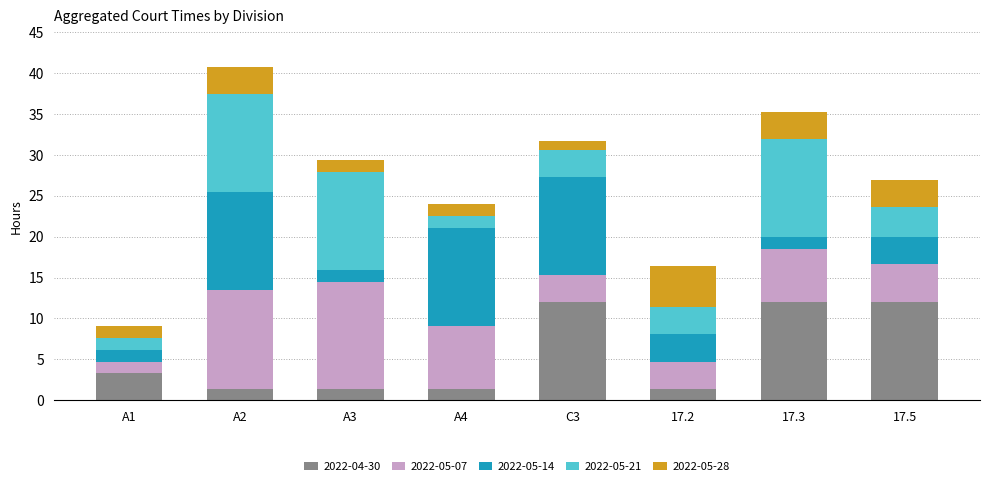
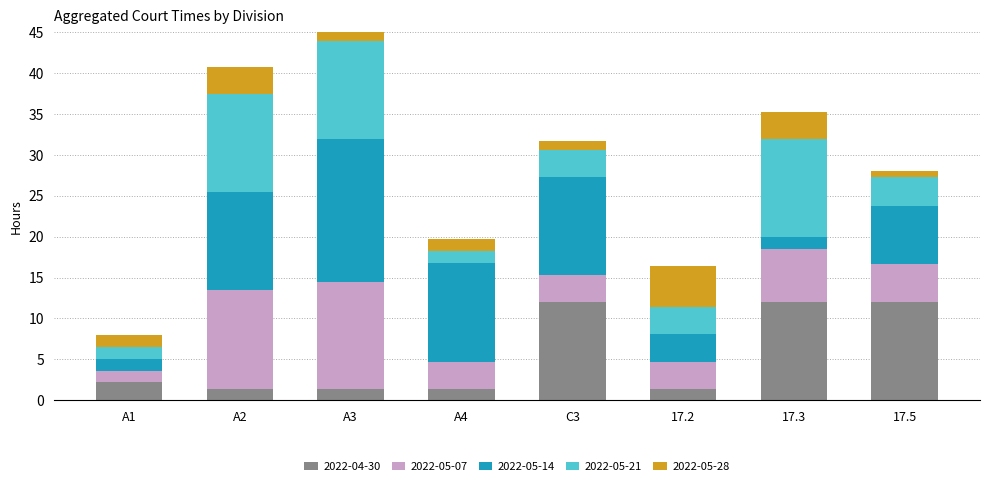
  {
    "2022-04-30": {
-     "A1": 3,
+     "A1": 2,
      "A2": 1,
      "A3": 1,
      "A4": 1,
      "C3": 12,
      "17.2": 1,
      "17.3": 12,
      "17.5": 12
    },
    "2022-05-07": {
      "A1": 1,
      "A2": 12,
      "A3": 13,
-     "A4": 8,
+     "A4": 3,
      "C3": 3,
      "17.2": 3,
      "17.3": 6,
      "17.5": 5
    },
    "2022-05-14": {
      "A1": 1,
      "A2": 12,
-     "A3": 1,
+     "A3": 17,
      "A4": 12,
      "C3": 12,
      "17.2": 3,
      "17.3": 1,
-     "17.5": 3
+     "17.5": 7
    },
    "2022-05-21": {
      "A1": 1,
      "A2": 12,
      "A3": 12,
      "A4": 1,
      "C3": 3,
      "17.2": 3,
      "17.3": 12,
      "17.5": 4
    },
    "2022-05-28": {
      "A1": 1,
      "A2": 3,
      "A4": 1,
      "C3": 1,
      "17.2": 5,
      "17.3": 3,
-     "17.5": 3
+     "17.5": 1
    }
  }
